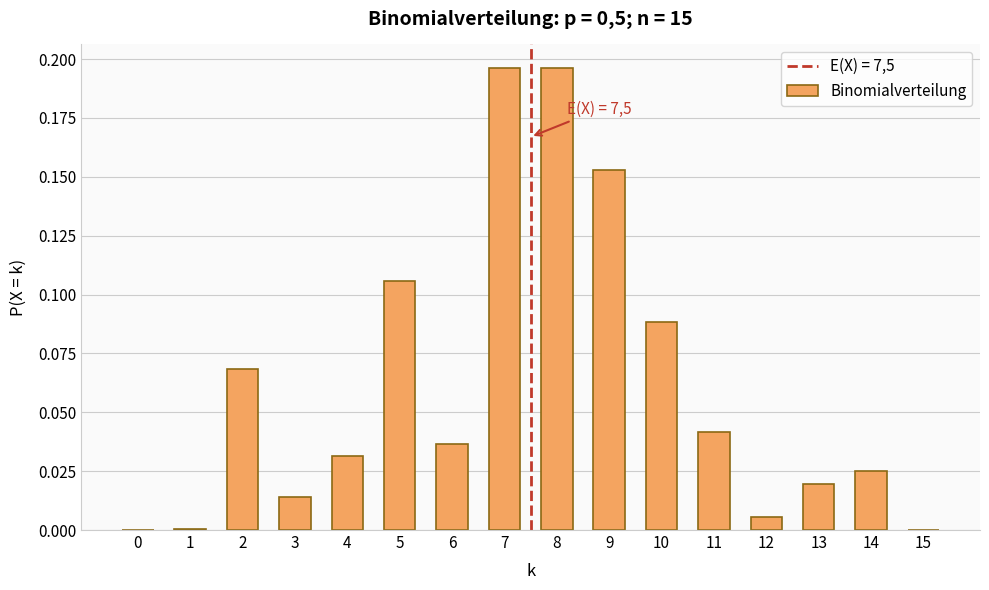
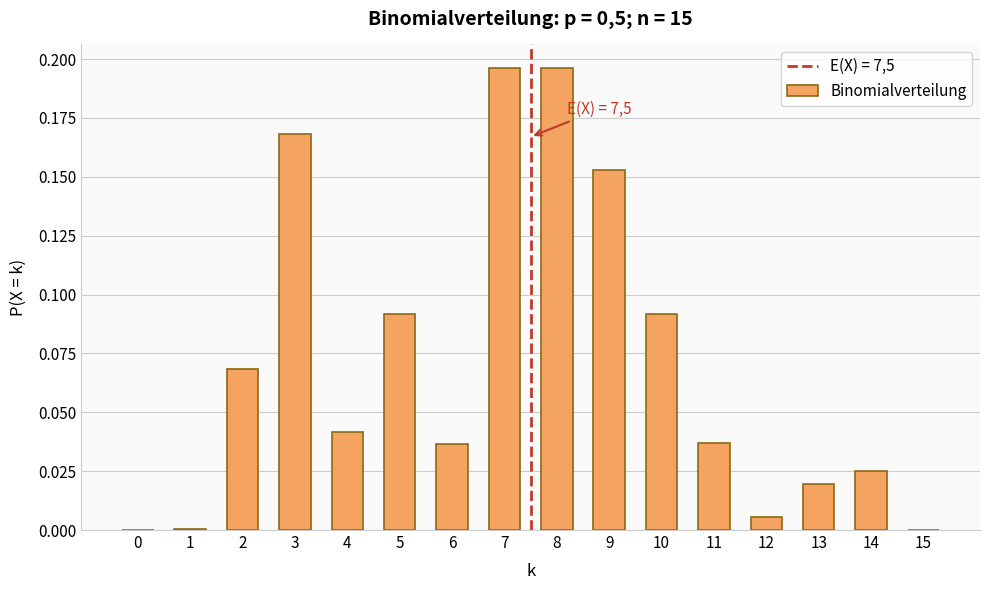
  {
    "2": 0.069,
-   "3": 0.014,
-   "4": 0.032,
-   "5": 0.106,
+   "3": 0.168,
+   "4": 0.042,
+   "5": 0.092,
    "6": 0.037,
    "7": 0.196,
    "8": 0.196,
    "9": 0.153,
-   "10": 0.088,
-   "11": 0.042,
+   "10": 0.092,
+   "11": 0.037,
    "12": 0.006,
    "13": 0.020,
    "14": 0.025
  }
